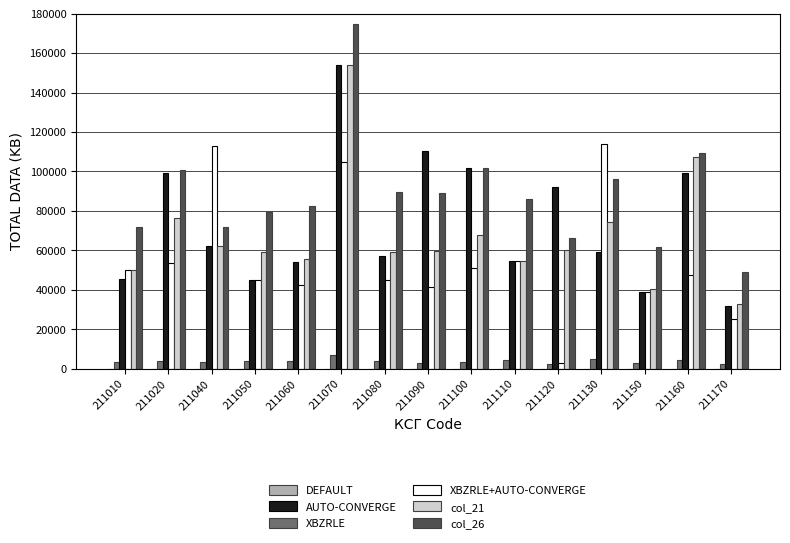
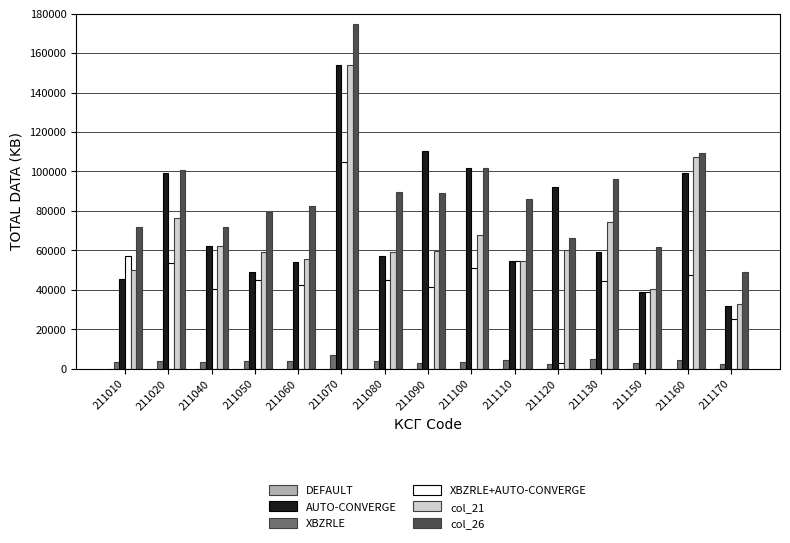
  {
    "AUTO-CONVERGE": {
      "211010": 46000,
      "211020": 99000,
      "211040": 62000,
-     "211050": 45000,
+     "211050": 49000,
      "211060": 54000,
      "211070": 154000,
      "211080": 57000,
      "211090": 111000,
      "211100": 102000,
      "211110": 55000,
      "211120": 92000,
      "211130": 59000,
      "211150": 39000,
      "211160": 99000,
      "211170": 32000
    },
    "XBZRLE+AUTO-CONVERGE": {
-     "211010": 50000,
+     "211010": 57000,
      "211020": 53000,
-     "211040": 113000,
+     "211040": 41000,
      "211050": 45000,
      "211060": 42000,
      "211070": 105000,
      "211080": 45000,
      "211090": 42000,
      "211100": 51000,
      "211110": 55000,
      "211120": 3000,
-     "211130": 114000,
+     "211130": 44000,
      "211150": 39000,
      "211160": 48000,
      "211170": 25000
    }
  }
